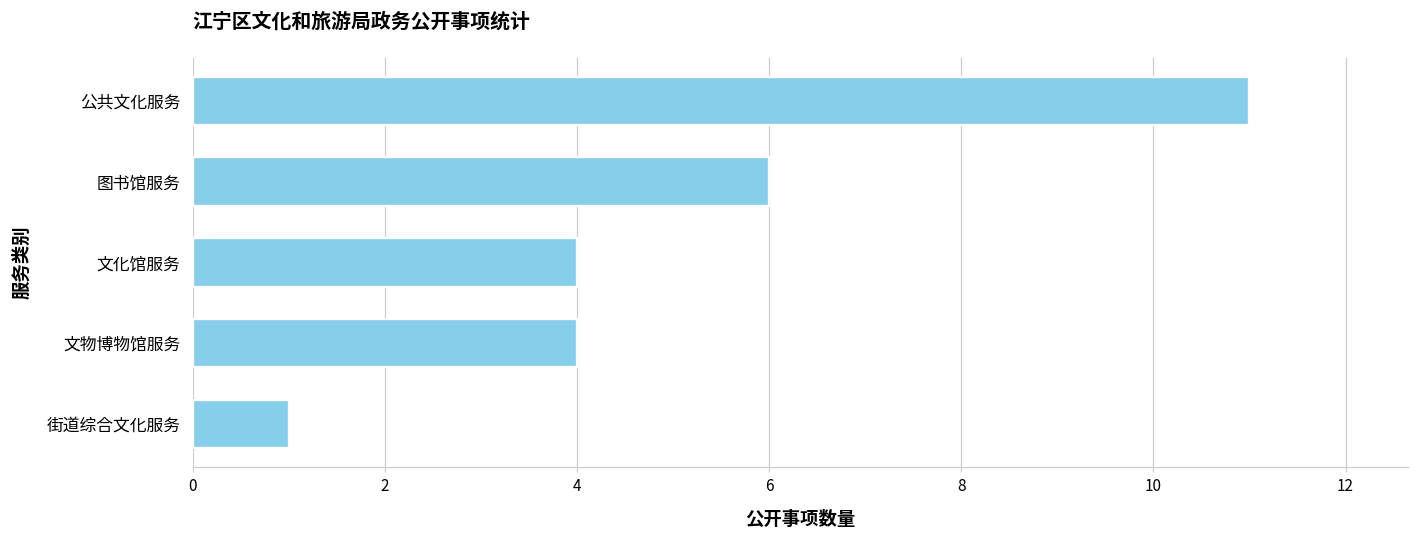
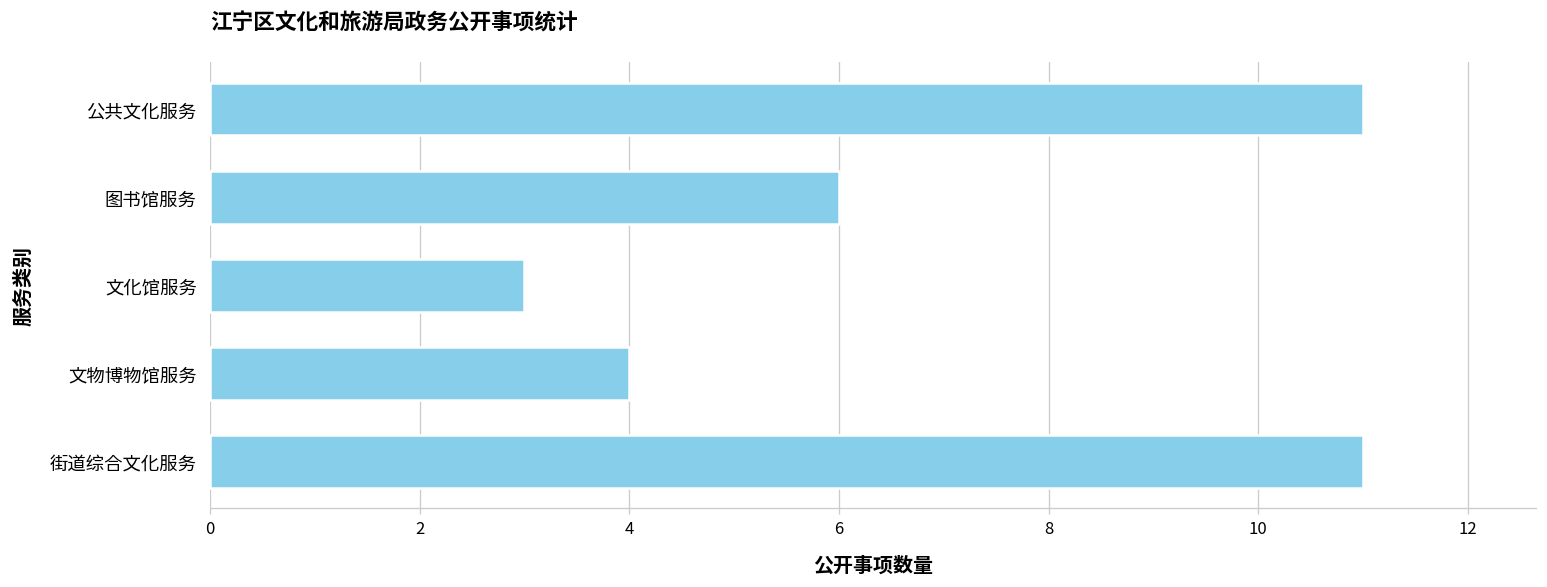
  {
    "公共文化服务": 11,
    "图书馆服务": 6,
-   "文化馆服务": 4,
+   "文化馆服务": 3,
    "文物博物馆服务": 4,
-   "街道综合文化服务": 1
+   "街道综合文化服务": 11
  }
